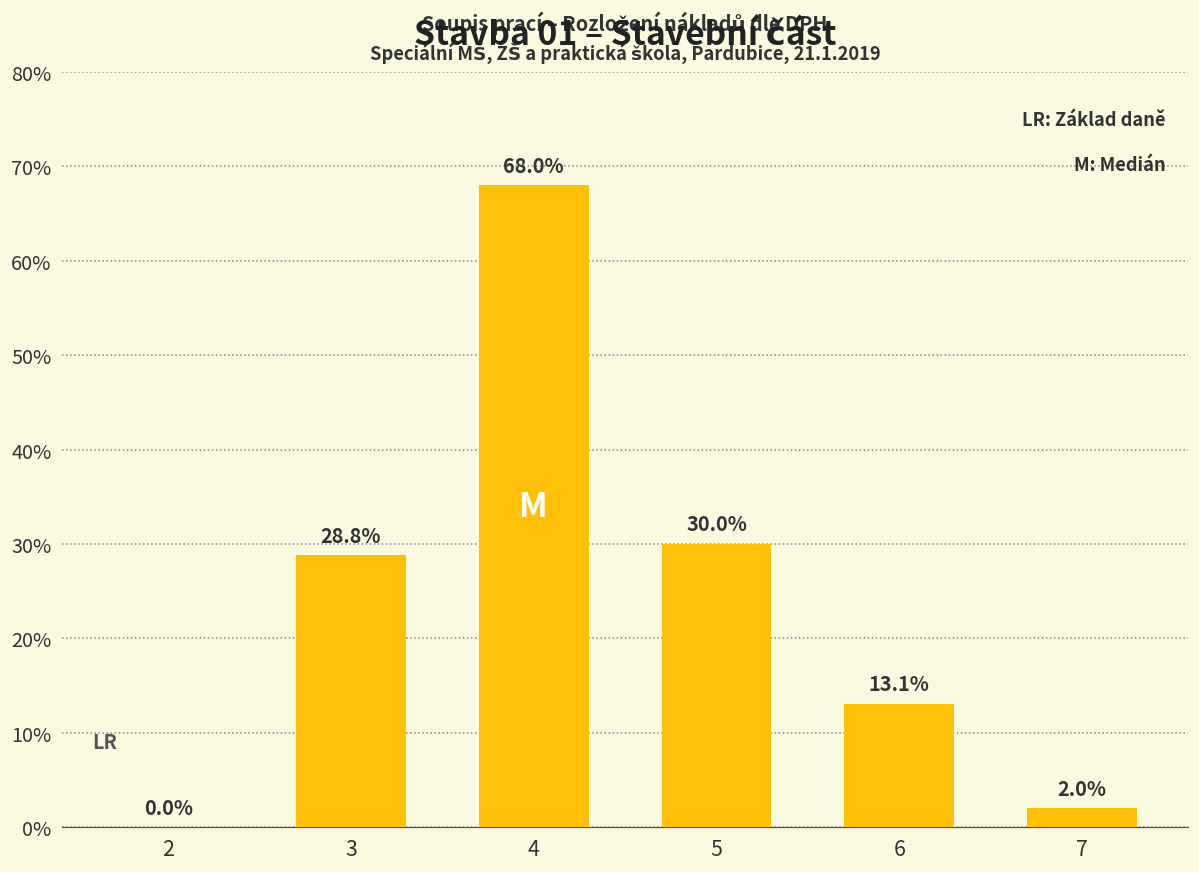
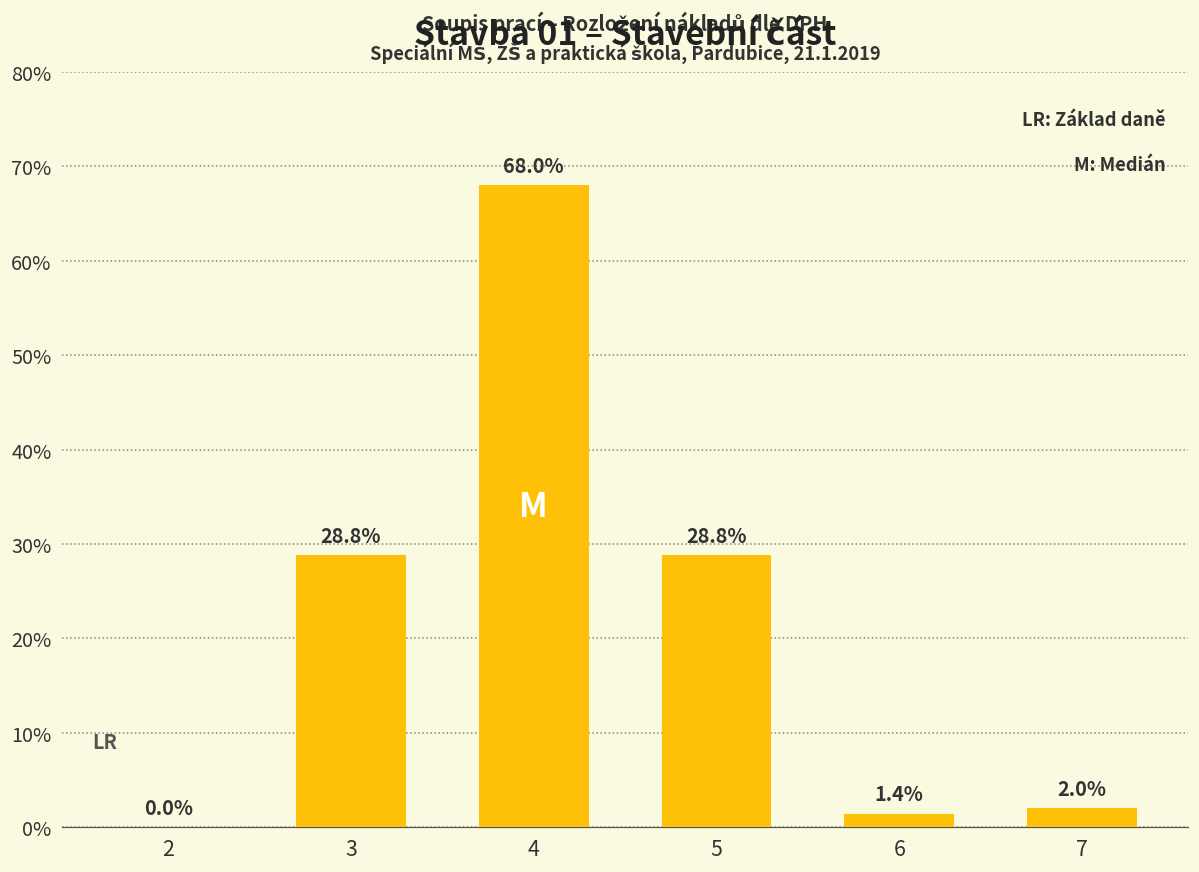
  {
    "2": "0.0%",
    "3": "28.8%",
    "4": "68.0%",
-   "5": "30.0%",
-   "6": "13.1%",
+   "5": "28.8%",
+   "6": "1.4%",
    "7": "2.0%"
  }
